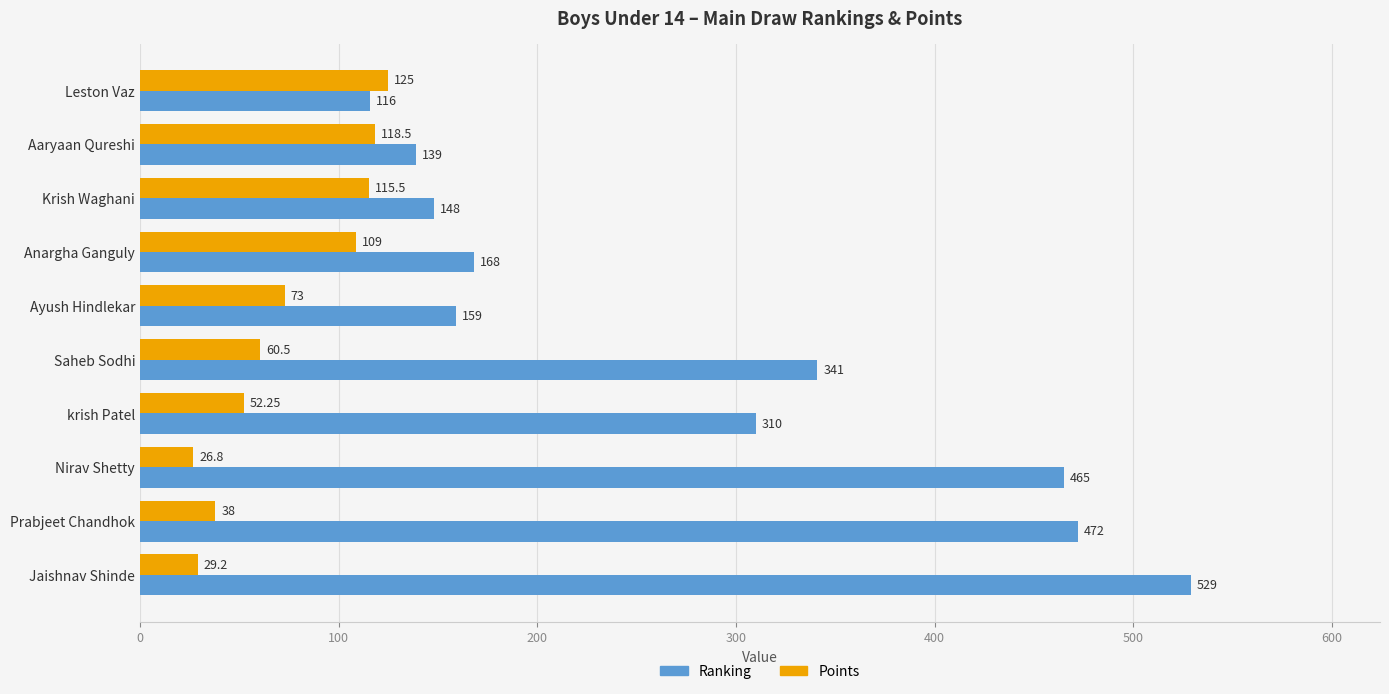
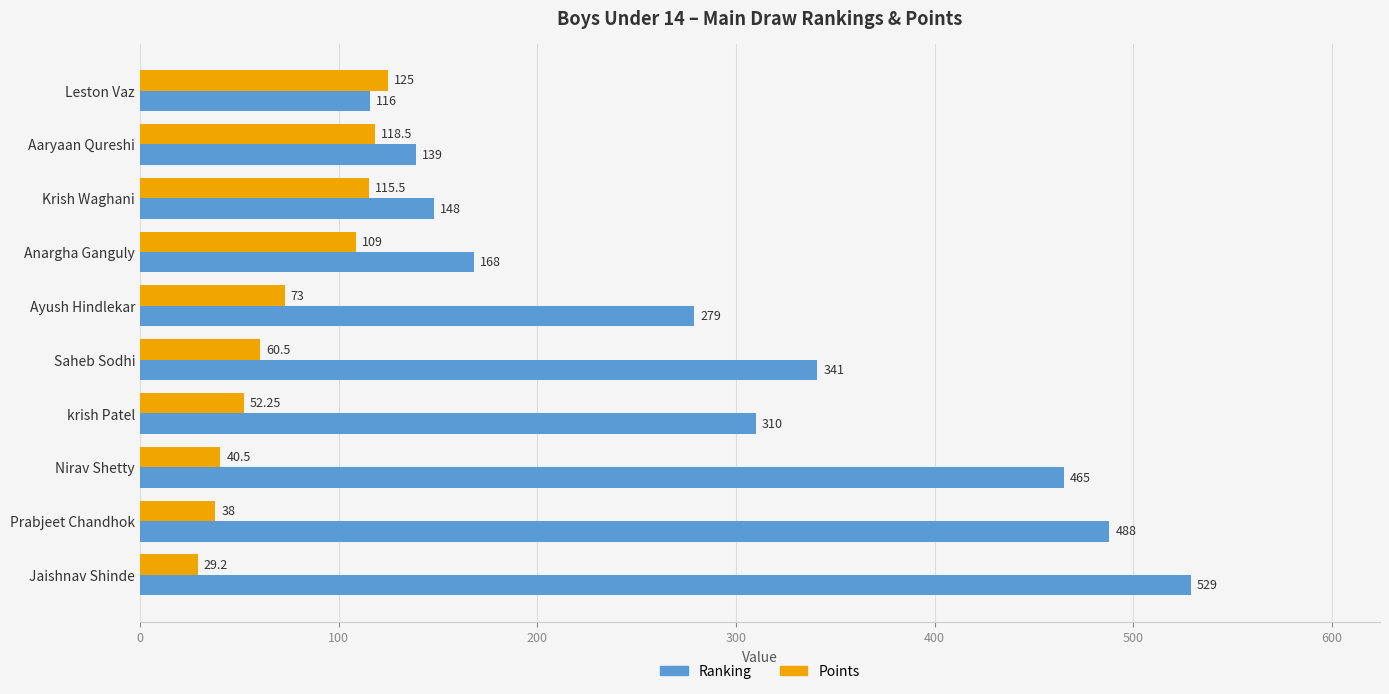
  {
    "Ranking": {
      "Leston Vaz": 116,
      "Aaryaan Qureshi": 139,
      "Krish Waghani": 148,
      "Anargha Ganguly": 168,
-     "Ayush Hindlekar": 159,
+     "Ayush Hindlekar": 279,
      "Saheb Sodhi": 341,
      "krish Patel": 310,
      "Nirav Shetty": 465,
-     "Prabjeet Chandhok": 472,
+     "Prabjeet Chandhok": 488,
      "Jaishnav Shinde": 529
    },
    "Points": {
      "Leston Vaz": 125,
      "Aaryaan Qureshi": 118.5,
      "Krish Waghani": 115.5,
      "Anargha Ganguly": 109,
      "Ayush Hindlekar": 73,
      "Saheb Sodhi": 60.5,
      "krish Patel": 52.25,
-     "Nirav Shetty": 26.8,
+     "Nirav Shetty": 40.5,
      "Prabjeet Chandhok": 38,
      "Jaishnav Shinde": 29.2
    }
  }
